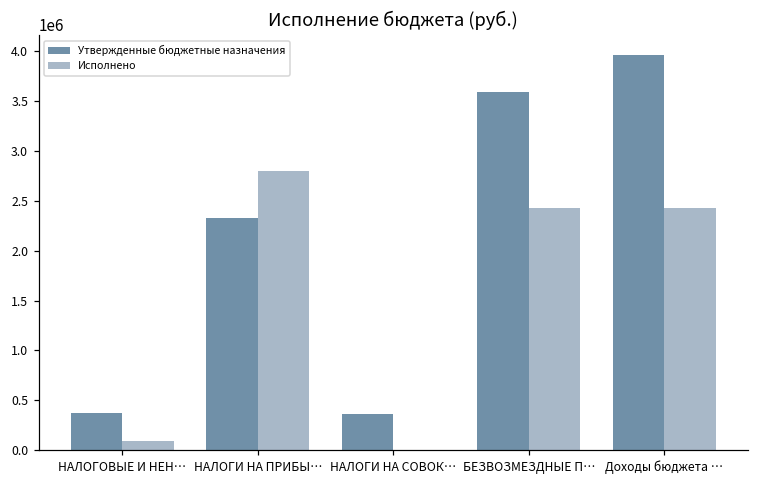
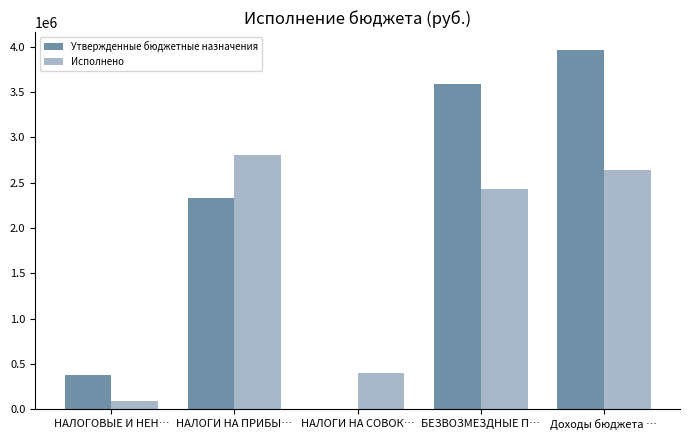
  {
    "Утвержденные бюджетные назначения": {
      "НАЛОГОВЫЕ И НЕН…": 400000,
      "НАЛОГИ НА ПРИБЫ…": 2300000,
-     "НАЛОГИ НА СОВОК…": 400000,
+     "НАЛОГИ НА СОВОК…": 0,
      "БЕЗВОЗМЕЗДНЫЕ П…": 3600000,
      "Доходы бюджета …": 4000000
    },
    "Исполнено": {
      "НАЛОГОВЫЕ И НЕН…": 100000,
      "НАЛОГИ НА ПРИБЫ…": 2800000,
-     "НАЛОГИ НА СОВОК…": 0,
+     "НАЛОГИ НА СОВОК…": 400000,
      "БЕЗВОЗМЕЗДНЫЕ П…": 2400000,
-     "Доходы бюджета …": 2400000
+     "Доходы бюджета …": 2600000
    }
  }
